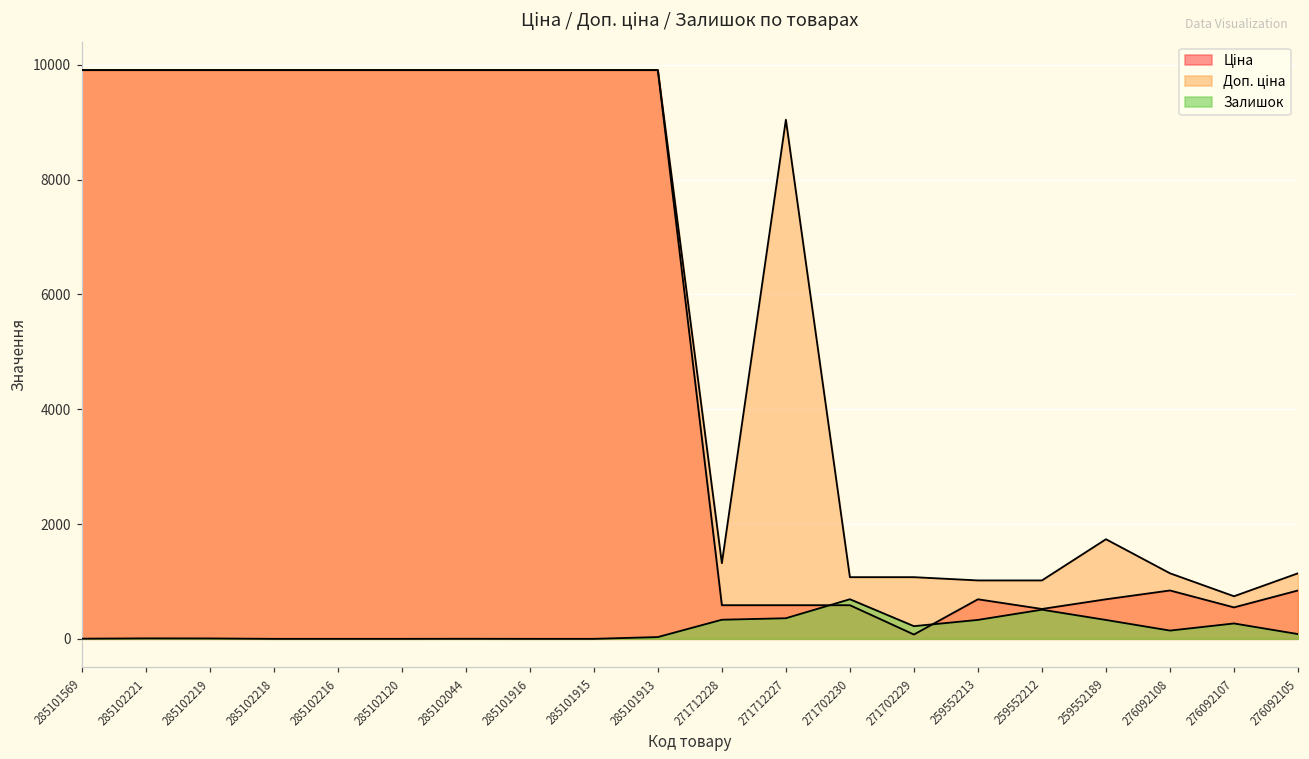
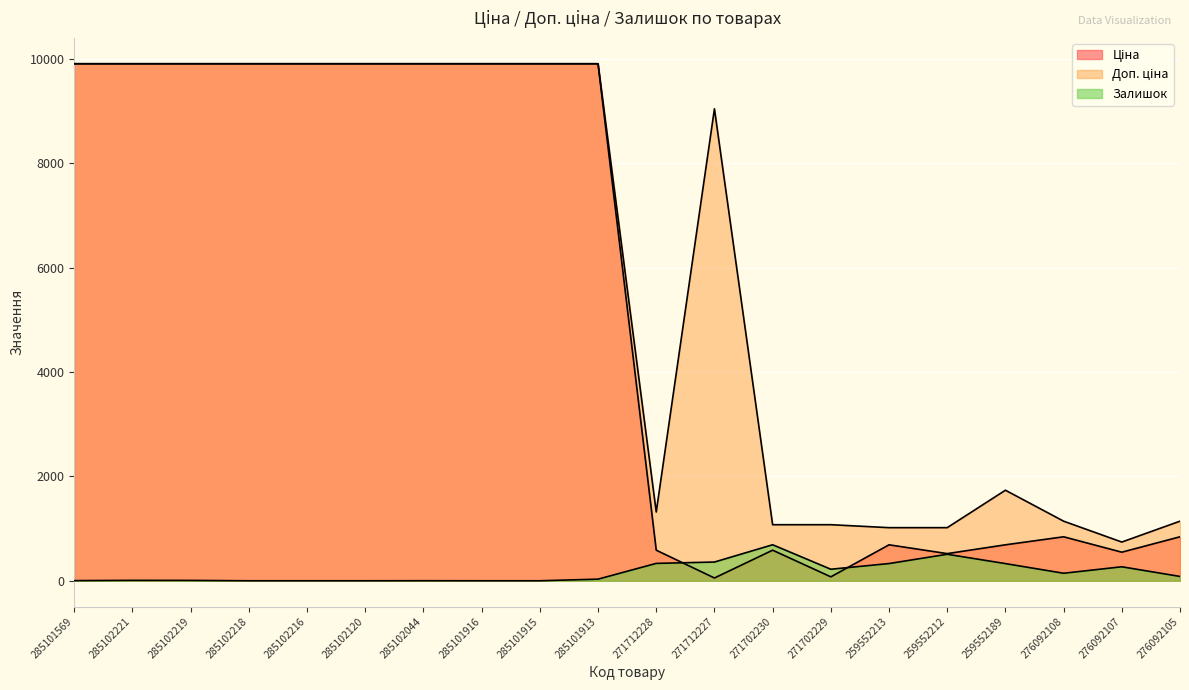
  {
    "Ціна": {
      "271712228": 600,
-     "271712227": 600,
+     "271712227": 100,
      "271702230": 600,
      "271702229": 100,
      "259552213": 700,
      "259552189": 700,
      "276092108": 800,
      "276092107": 500,
      "276092105": 800
    },
    "Доп. ціна": {
      "271712228": 1300,
      "271712227": 9000,
      "271702230": 1100,
      "271702229": 1100,
      "259552213": 1000,
      "259552212": 1000,
      "259552189": 1700,
      "276092108": 1100,
      "276092107": 700,
      "276092105": 1100
    },
    "Залишок": {
      "285101569": 0,
      "285102221": 0,
      "285102219": 0,
      "285102218": 0,
      "285102216": 0,
      "285102120": 0,
      "285102044": 0,
      "285101916": 0,
      "285101915": 0,
      "285101913": 0,
      "271712228": 300,
      "271712227": 400,
      "271702230": 700,
      "271702229": 200,
      "259552213": 300,
      "259552189": 300,
      "276092108": 100,
      "276092107": 300,
      "276092105": 100
    }
  }
